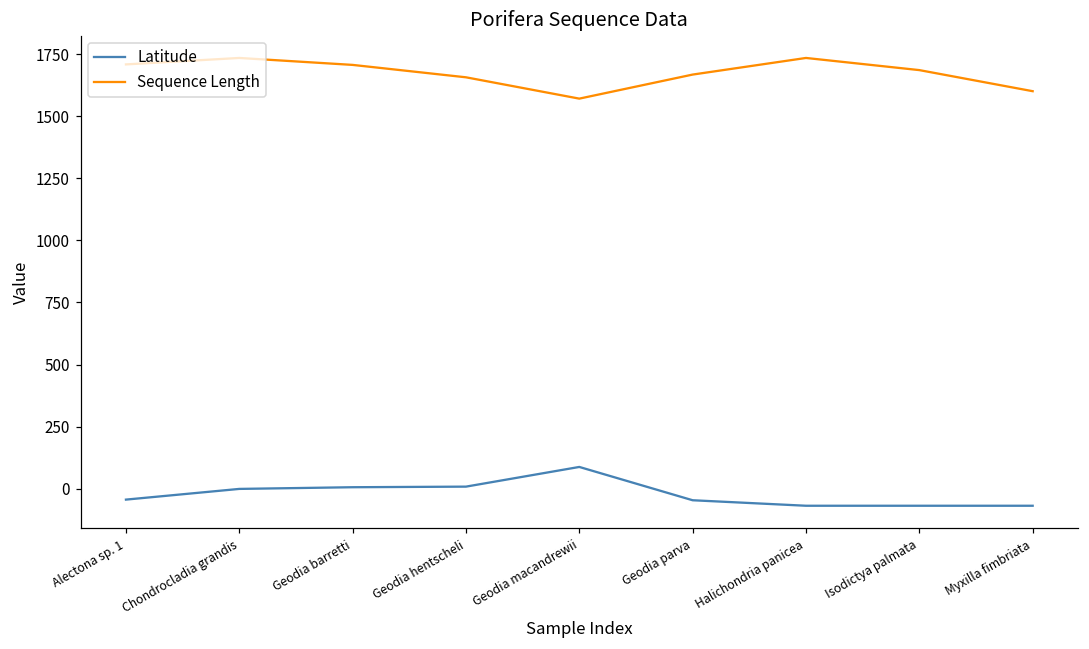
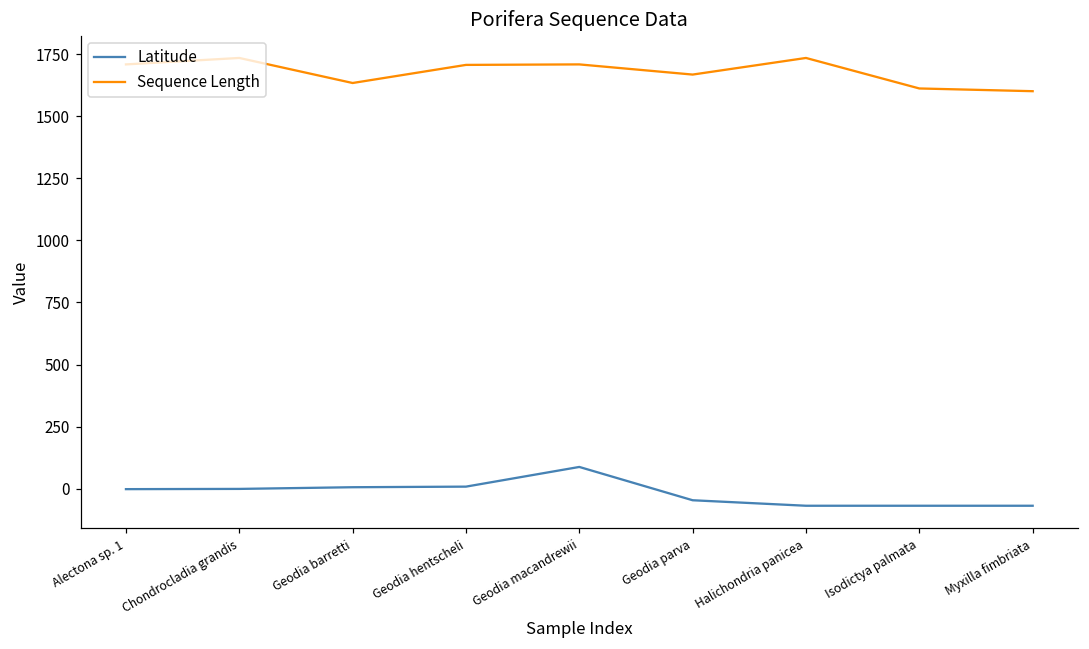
  {
    "Latitude": {
-     "Alectona sp. 1": -40,
+     "Alectona sp. 1": 0,
      "Chondrocladia grandis": 0,
      "Geodia barretti": 10,
      "Geodia hentscheli": 10,
      "Geodia macandrewii": 90,
      "Geodia parva": -50,
      "Halichondria panicea": -70,
      "Isodictya palmata": -70,
      "Myxilla fimbriata": -70
    },
    "Sequence Length": {
-     "Geodia barretti": 1710,
-     "Geodia hentscheli": 1660,
-     "Geodia macandrewii": 1570,
+     "Geodia barretti": 1640,
+     "Geodia hentscheli": 1710,
+     "Geodia macandrewii": 1710,
      "Geodia parva": 1670,
      "Halichondria panicea": 1740,
-     "Isodictya palmata": 1690,
+     "Isodictya palmata": 1610,
      "Myxilla fimbriata": 1600
    }
  }
